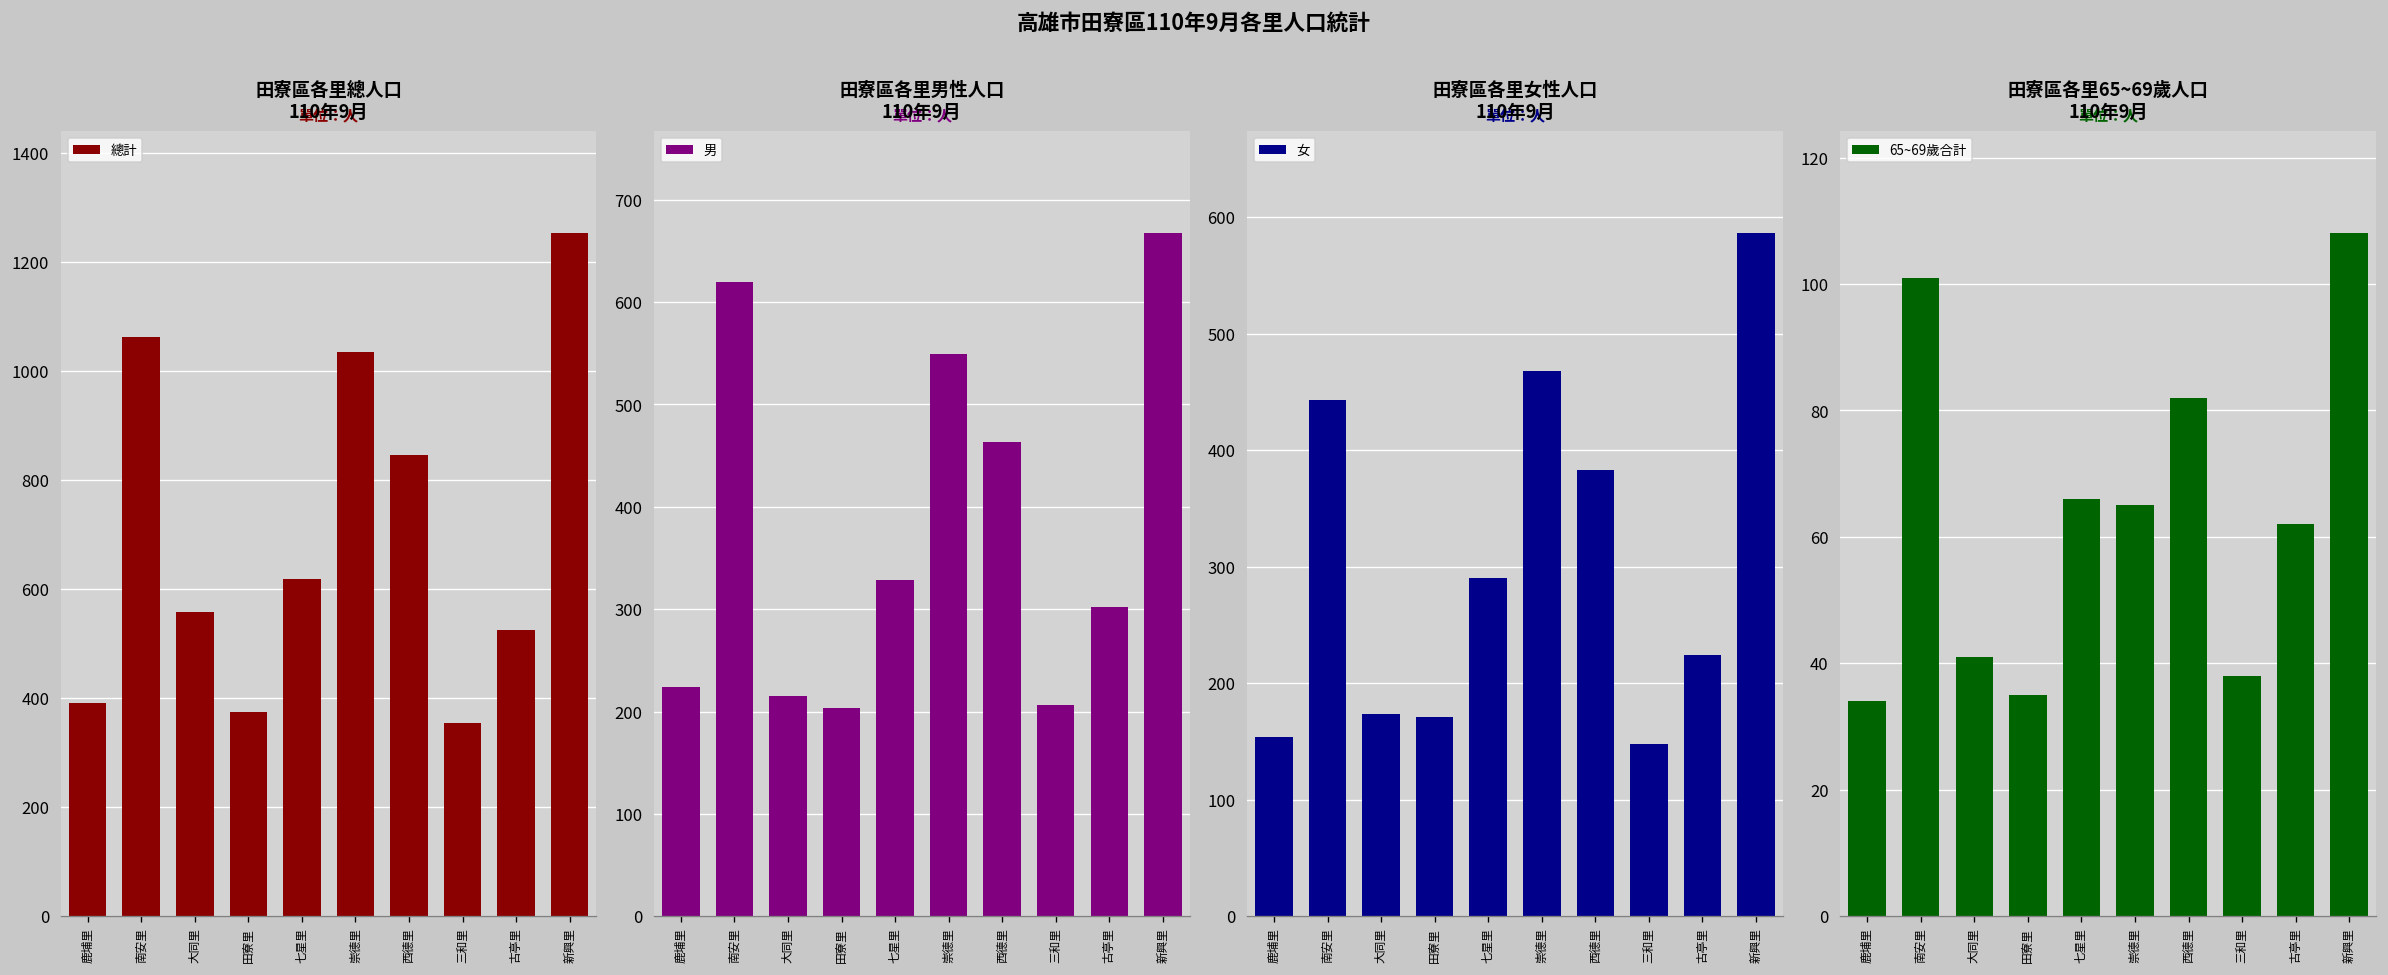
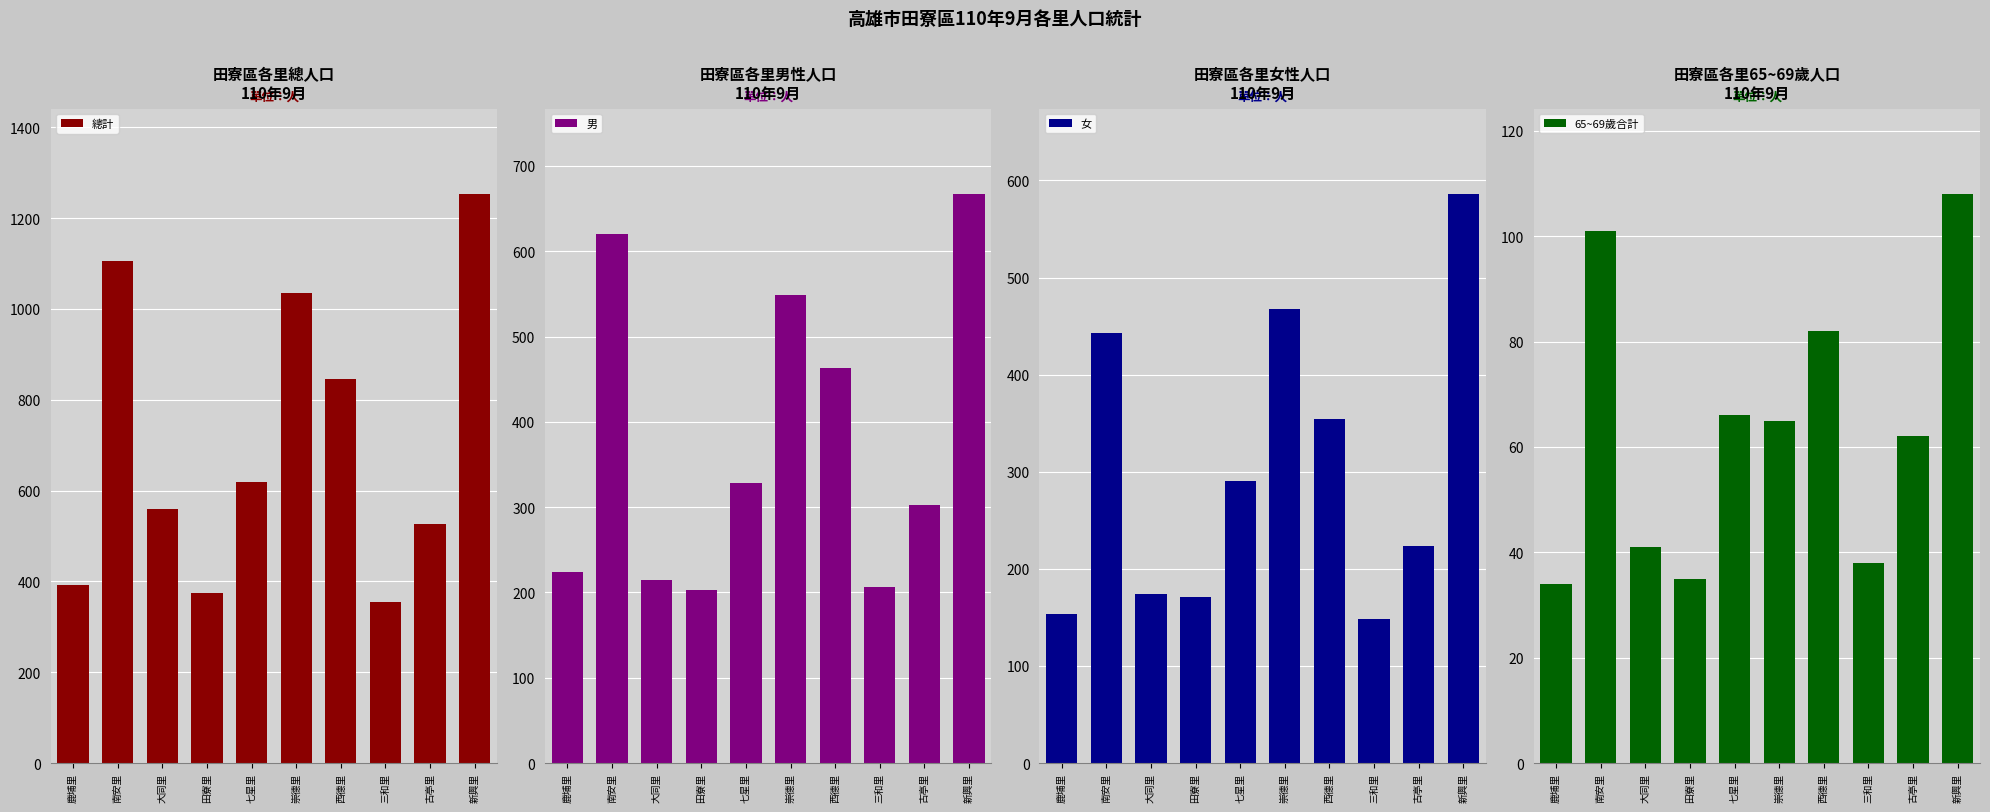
  {
    "田寮區各里總人口 110年9月": {
      "鹿埔里": 390,
-     "南安里": 1060,
+     "南安里": 1110,
      "大同里": 560,
      "田寮里": 370,
      "七星里": 620,
      "崇德里": 1040,
      "西德里": 850,
      "三和里": 350,
      "古亭里": 530,
      "新興里": 1250
    },
    "田寮區各里男性人口 110年9月": {
      "鹿埔里": 220,
      "南安里": 620,
      "大同里": 220,
      "田寮里": 200,
      "七星里": 330,
      "崇德里": 550,
      "西德里": 460,
      "三和里": 210,
      "古亭里": 300,
      "新興里": 670
    },
    "田寮區各里女性人口 110年9月": {
      "鹿埔里": 150,
      "南安里": 440,
      "大同里": 170,
      "田寮里": 170,
      "七星里": 290,
      "崇德里": 470,
-     "西德里": 380,
+     "西德里": 350,
      "三和里": 150,
      "古亭里": 220,
      "新興里": 590
    },
    "田寮區各里65~69歲人口 110年9月": {
      "鹿埔里": 34,
      "南安里": 101,
      "大同里": 41,
      "田寮里": 35,
      "七星里": 66,
      "崇德里": 65,
      "西德里": 82,
      "三和里": 38,
      "古亭里": 62,
      "新興里": 108
    }
  }
